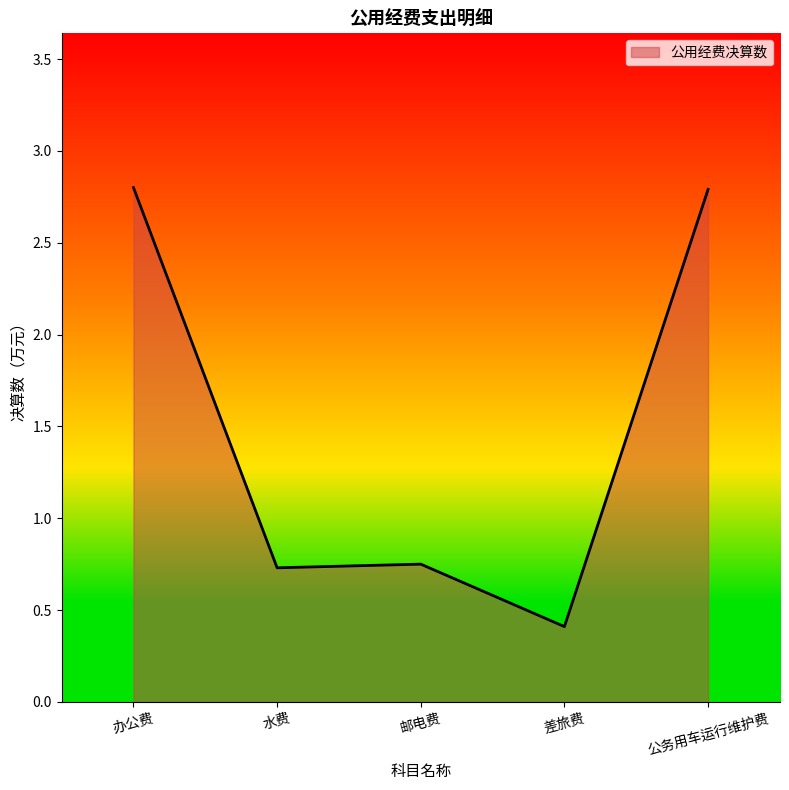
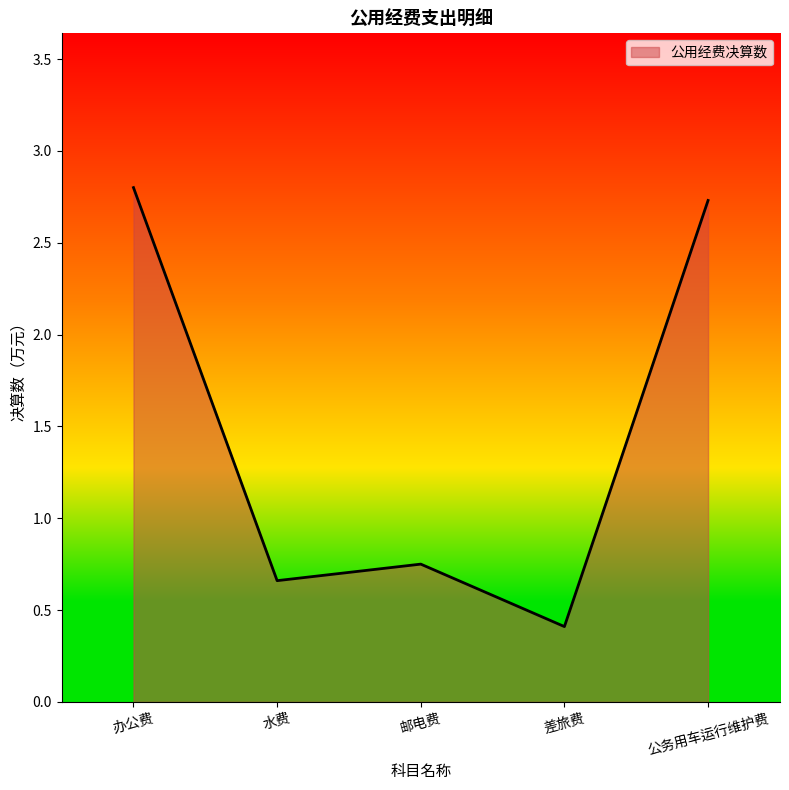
  {
    "办公费": 2.80,
-   "水费": 0.73,
+   "水费": 0.66,
    "邮电费": 0.75,
    "差旅费": 0.41,
-   "公务用车运行维护费": 2.79
+   "公务用车运行维护费": 2.73
  }
